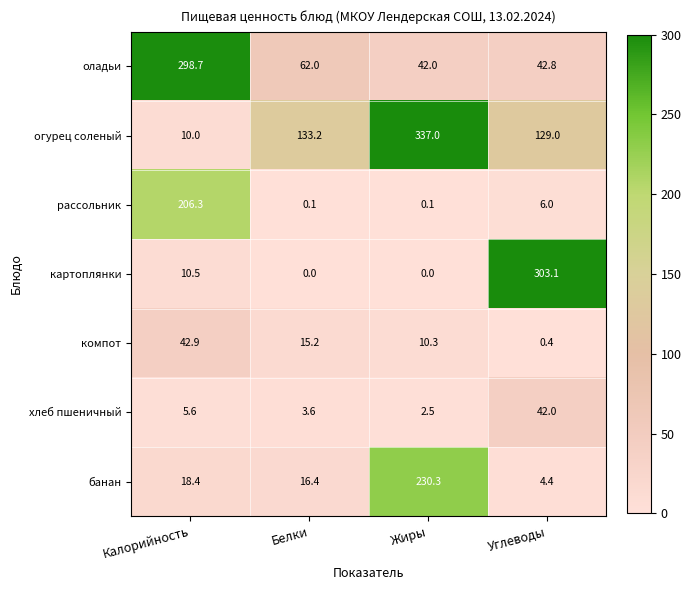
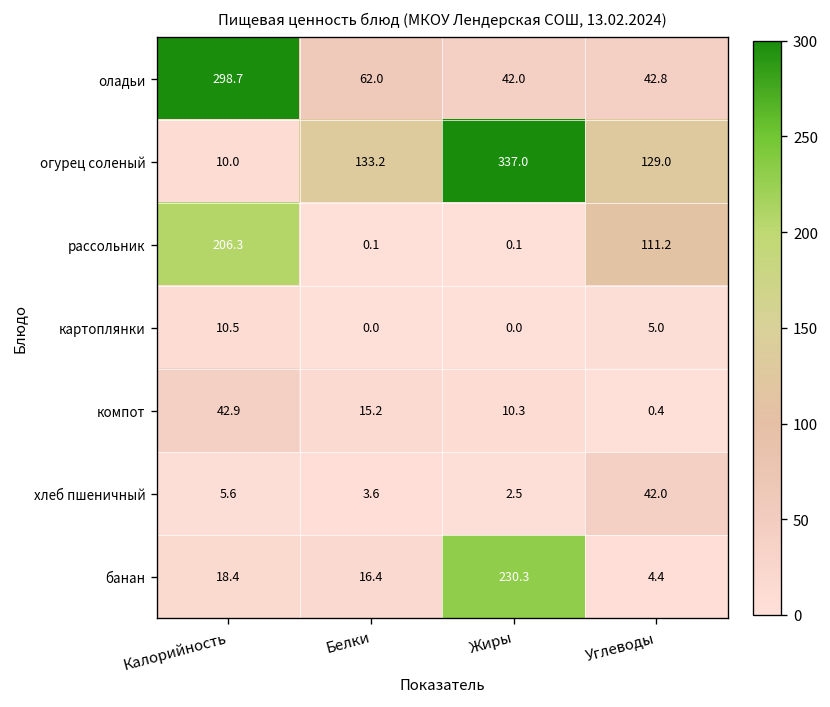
  {
    "оладьи": {
      "Калорийность": 298.7,
      "Белки": 62.0,
      "Жиры": 42.0,
      "Углеводы": 42.8
    },
    "огурец соленый": {
      "Калорийность": 10.0,
      "Белки": 133.2,
      "Жиры": 337.0,
      "Углеводы": 129.0
    },
    "рассольник": {
      "Калорийность": 206.3,
      "Белки": 0.1,
      "Жиры": 0.1,
-     "Углеводы": 6.0
+     "Углеводы": 111.2
    },
    "картоплянки": {
      "Калорийность": 10.5,
      "Белки": 0.0,
      "Жиры": 0.0,
-     "Углеводы": 303.1
+     "Углеводы": 5.0
    },
    "компот": {
      "Калорийность": 42.9,
      "Белки": 15.2,
      "Жиры": 10.3,
      "Углеводы": 0.4
    },
    "хлеб пшеничный": {
      "Калорийность": 5.6,
      "Белки": 3.6,
      "Жиры": 2.5,
      "Углеводы": 42.0
    },
    "банан": {
      "Калорийность": 18.4,
      "Белки": 16.4,
      "Жиры": 230.3,
      "Углеводы": 4.4
    }
  }
